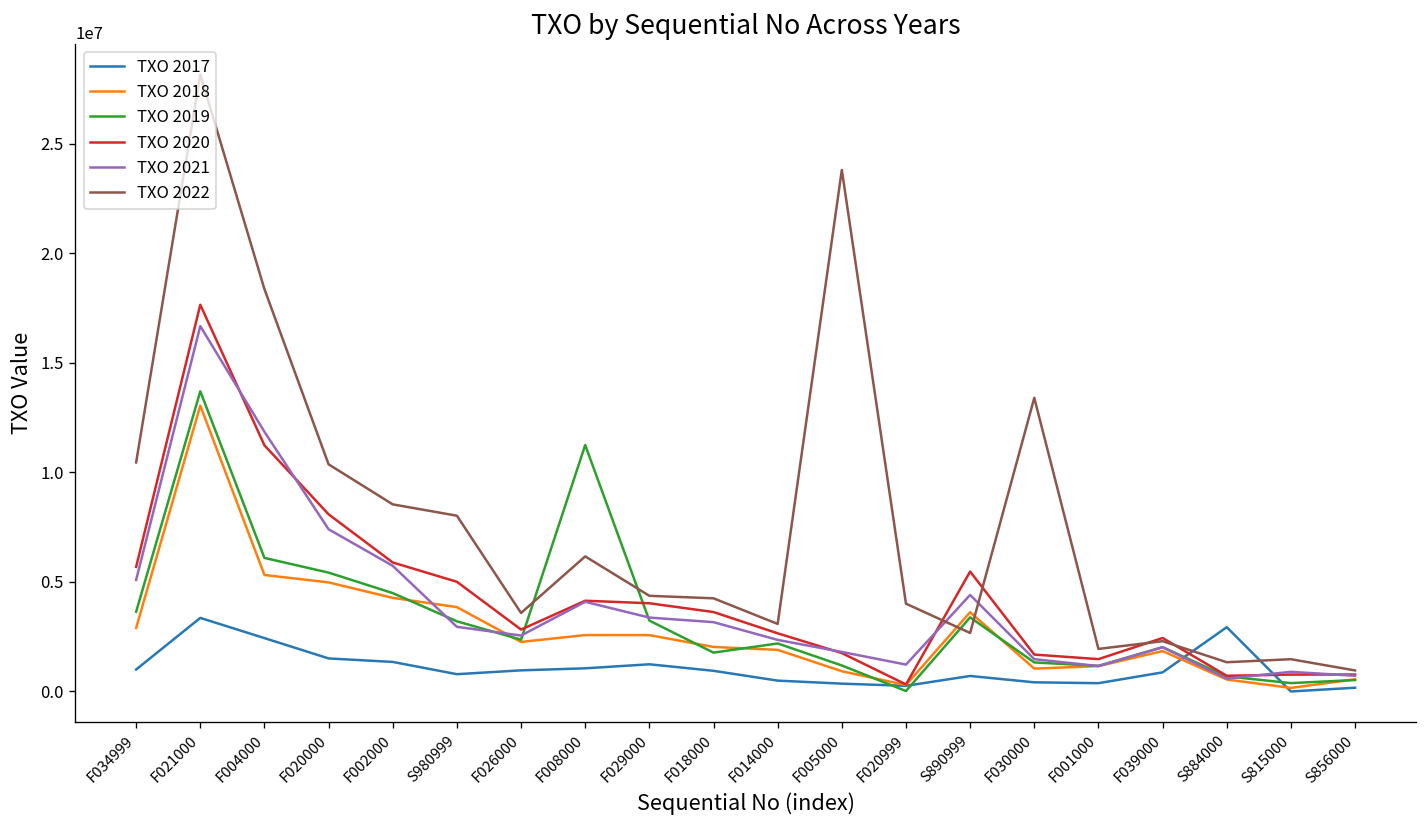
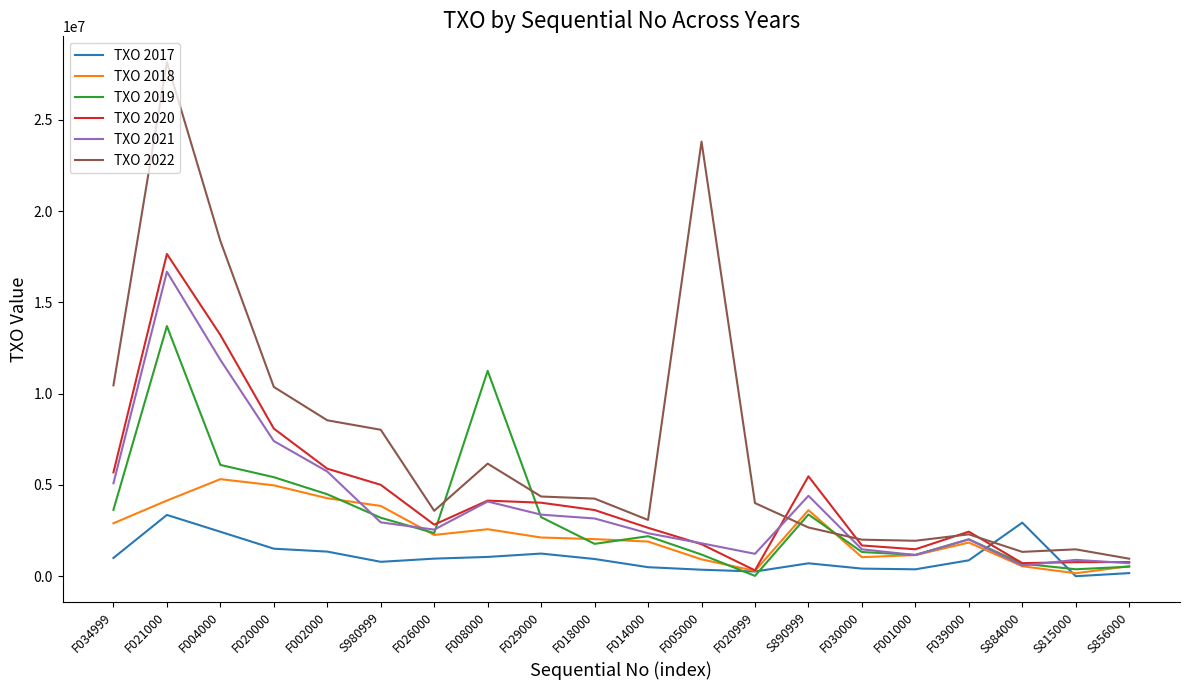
  {
    "TXO 2017": {
      "F034999": 1000000,
      "F021000": 3400000,
      "F004000": 2400000,
      "F020000": 1500000,
      "F002000": 1300000,
      "S980999": 800000,
      "F026000": 1000000,
      "F008000": 1100000,
      "F029000": 1200000,
      "F018000": 900000,
      "F014000": 500000,
      "F005000": 400000,
      "S890999": 700000,
      "F030000": 400000,
      "F001000": 400000,
      "F039000": 900000,
      "S884000": 2900000,
      "S815000": 0,
      "S856000": 200000
    },
    "TXO 2018": {
      "F034999": 2900000,
-     "F021000": 13000000,
+     "F021000": 4100000,
      "F004000": 5300000,
      "F020000": 5000000,
      "F002000": 4300000,
      "S980999": 3800000,
      "F008000": 2600000,
-     "F029000": 2600000,
+     "F029000": 2100000,
      "F018000": 2000000,
      "F014000": 1900000,
      "F005000": 900000,
      "S890999": 3600000,
      "F030000": 1000000,
      "F039000": 1800000,
      "S815000": 200000
    },
    "TXO 2019": {
      "F034999": 3600000,
      "F021000": 13700000,
      "F004000": 6100000,
      "F020000": 5400000,
      "F002000": 4500000,
      "S980999": 3200000,
      "F008000": 11200000,
      "F018000": 1800000,
      "F014000": 2200000,
      "F005000": 1200000,
      "F020999": 0,
      "S890999": 3400000,
      "F030000": 1300000,
      "S815000": 400000
    },
    "TXO 2020": {
      "F034999": 5700000,
      "F021000": 17600000,
-     "F004000": 11200000,
+     "F004000": 13200000,
      "F020000": 8100000,
      "F002000": 5900000,
      "S980999": 5000000,
      "F026000": 2800000,
      "F029000": 4000000,
      "F018000": 3600000,
      "F014000": 2700000,
      "S890999": 5500000,
      "F030000": 1700000,
      "F001000": 1500000,
      "F039000": 2400000
    },
    "TXO 2021": {
      "F034999": 5100000,
      "F021000": 16700000,
      "F004000": 11900000,
      "F020000": 7400000,
      "F002000": 5700000,
      "S980999": 2900000,
      "F026000": 2600000,
      "F018000": 3200000,
      "F014000": 2400000,
      "F020999": 1200000,
      "S890999": 4400000,
      "F030000": 1500000
    },
    "TXO 2022": {
      "F034999": 10500000,
      "F004000": 18400000,
      "F020000": 10400000,
      "F002000": 8500000,
      "S980999": 8000000,
      "F026000": 3600000,
      "F008000": 6200000,
      "F029000": 4400000,
      "F018000": 4300000,
      "F014000": 3100000,
      "F005000": 23800000,
      "F020999": 4000000,
      "S890999": 2700000,
-     "F030000": 13400000,
+     "F030000": 2000000,
      "F001000": 1900000,
      "F039000": 2300000,
      "S884000": 1300000,
      "S815000": 1500000,
      "S856000": 1000000
    }
  }
